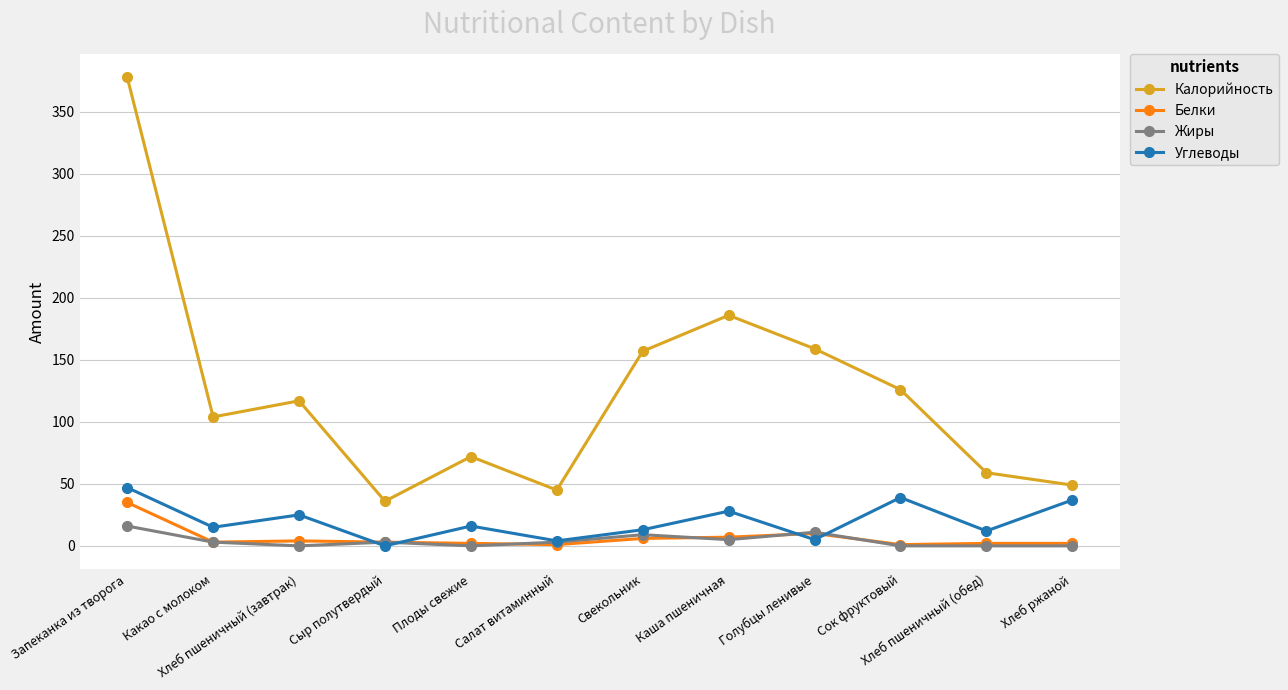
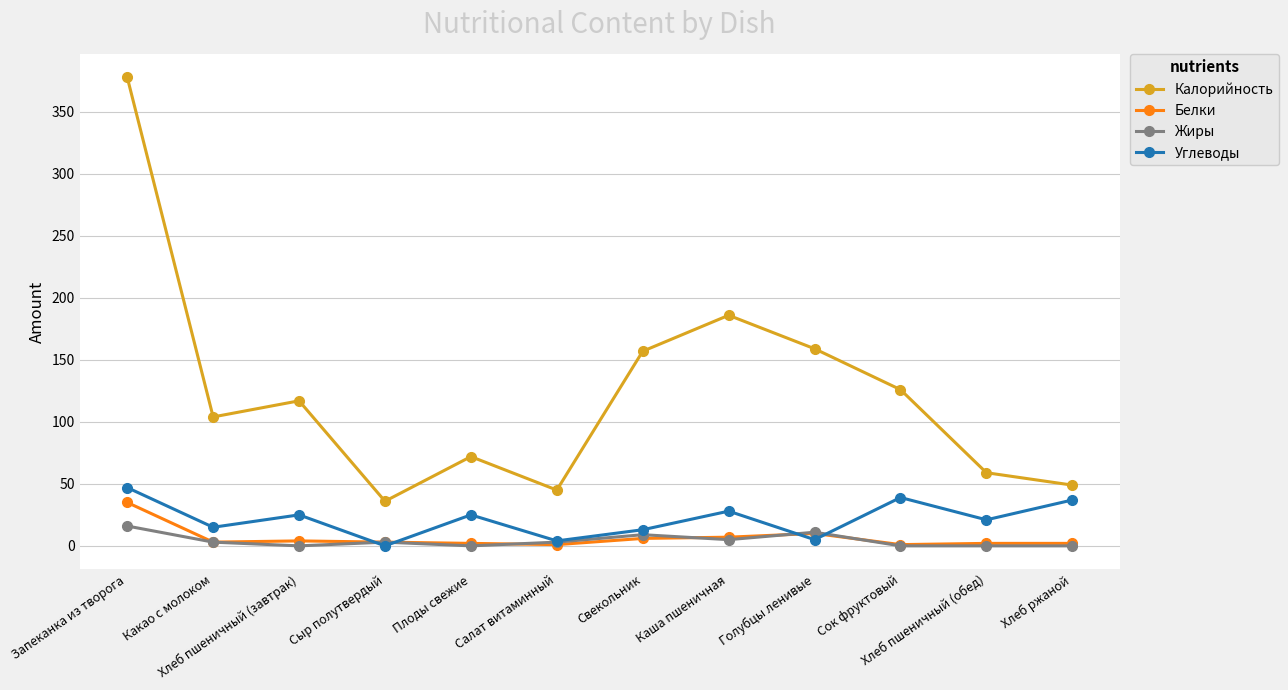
  {
    "Жиры": {
      "Запеканка из творога": 16,
      "Хлеб пшеничный (завтрак)": 0,
      "Свекольник": 9
    },
    "Углеводы": {
      "Запеканка из творога": 47,
      "Какао с молоком": 15,
      "Хлеб пшеничный (завтрак)": 25,
      "Сыр полутвердый": 0,
-     "Плоды свежие": 16,
+     "Плоды свежие": 25,
      "Свекольник": 13,
      "Каша пшеничная": 28,
      "Голубцы ленивые": 5,
      "Сок фруктовый": 39,
-     "Хлеб пшеничный (обед)": 12,
+     "Хлеб пшеничный (обед)": 21,
      "Хлеб ржаной": 37
    }
  }
